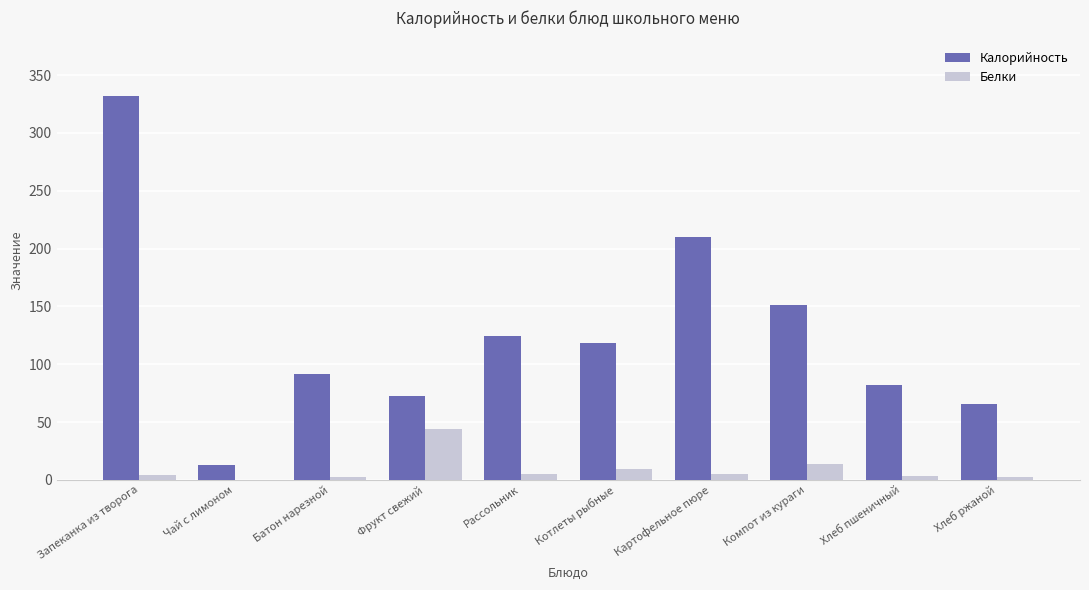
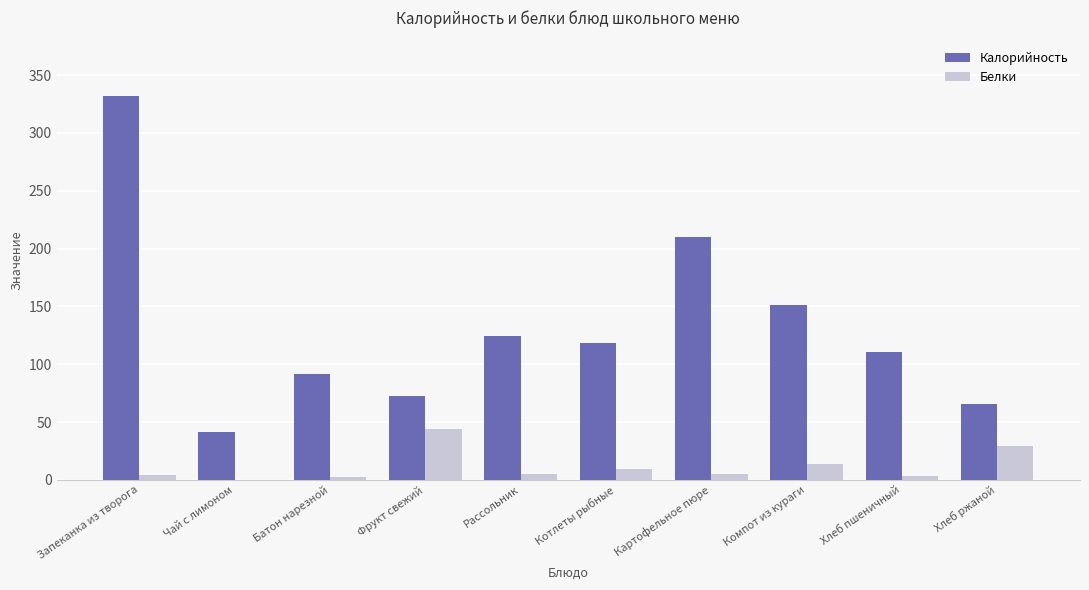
  {
    "Калорийность": {
      "Запеканка из творога": 332,
-     "Чай с лимоном": 13,
+     "Чай с лимоном": 41,
      "Батон нарезной": 92,
      "Фрукт свежий": 72,
      "Рассольник": 124,
      "Котлеты рыбные": 118,
      "Картофельное пюре": 210,
      "Компот из кураги": 151,
-     "Хлеб пшеничный": 82,
+     "Хлеб пшеничный": 111,
      "Хлеб ржаной": 66
    },
    "Белки": {
      "Запеканка из творога": 4,
      "Батон нарезной": 3,
      "Фрукт свежий": 44,
      "Рассольник": 5,
      "Котлеты рыбные": 9,
      "Картофельное пюре": 5,
      "Компот из кураги": 14,
      "Хлеб пшеничный": 3,
-     "Хлеб ржаной": 2
+     "Хлеб ржаной": 29
    }
  }
